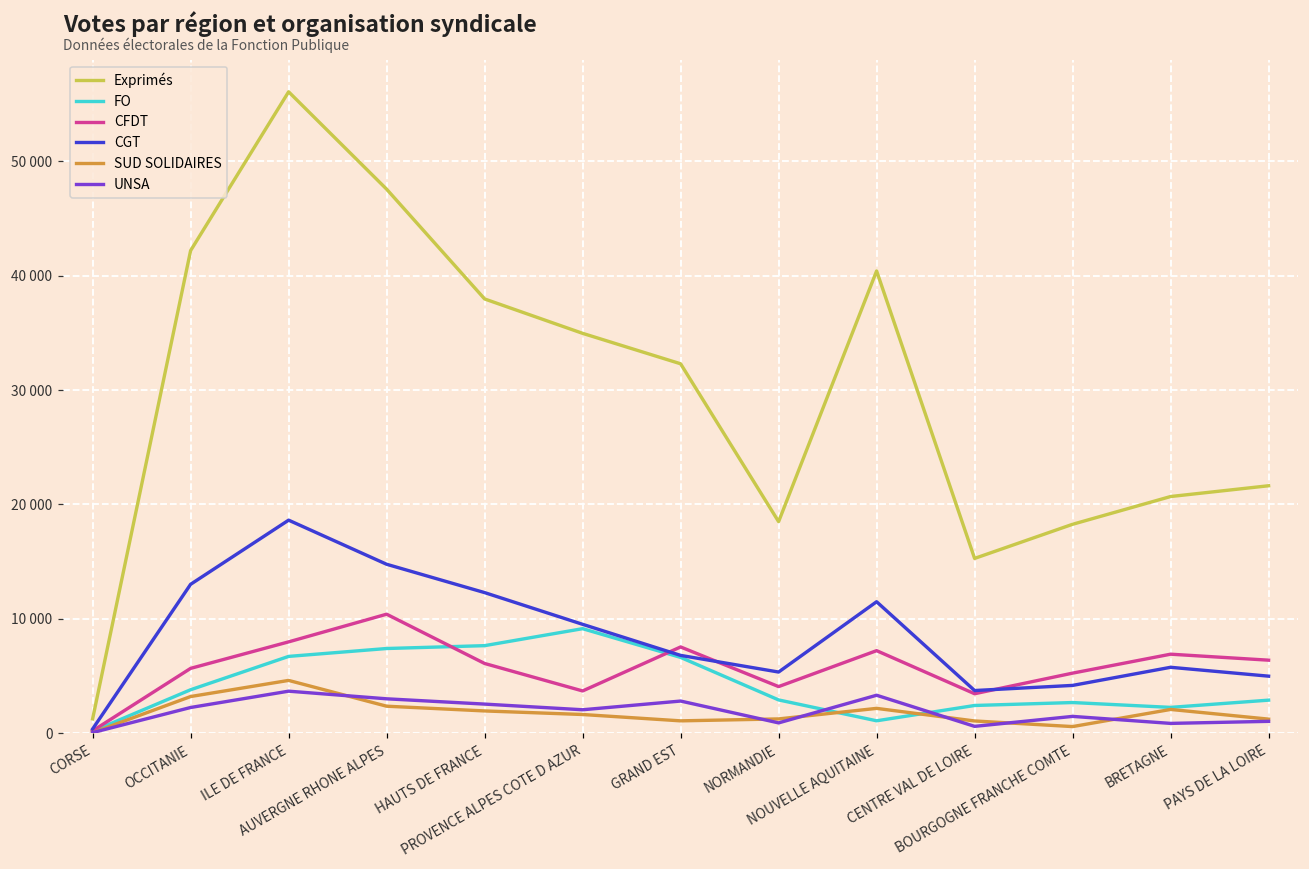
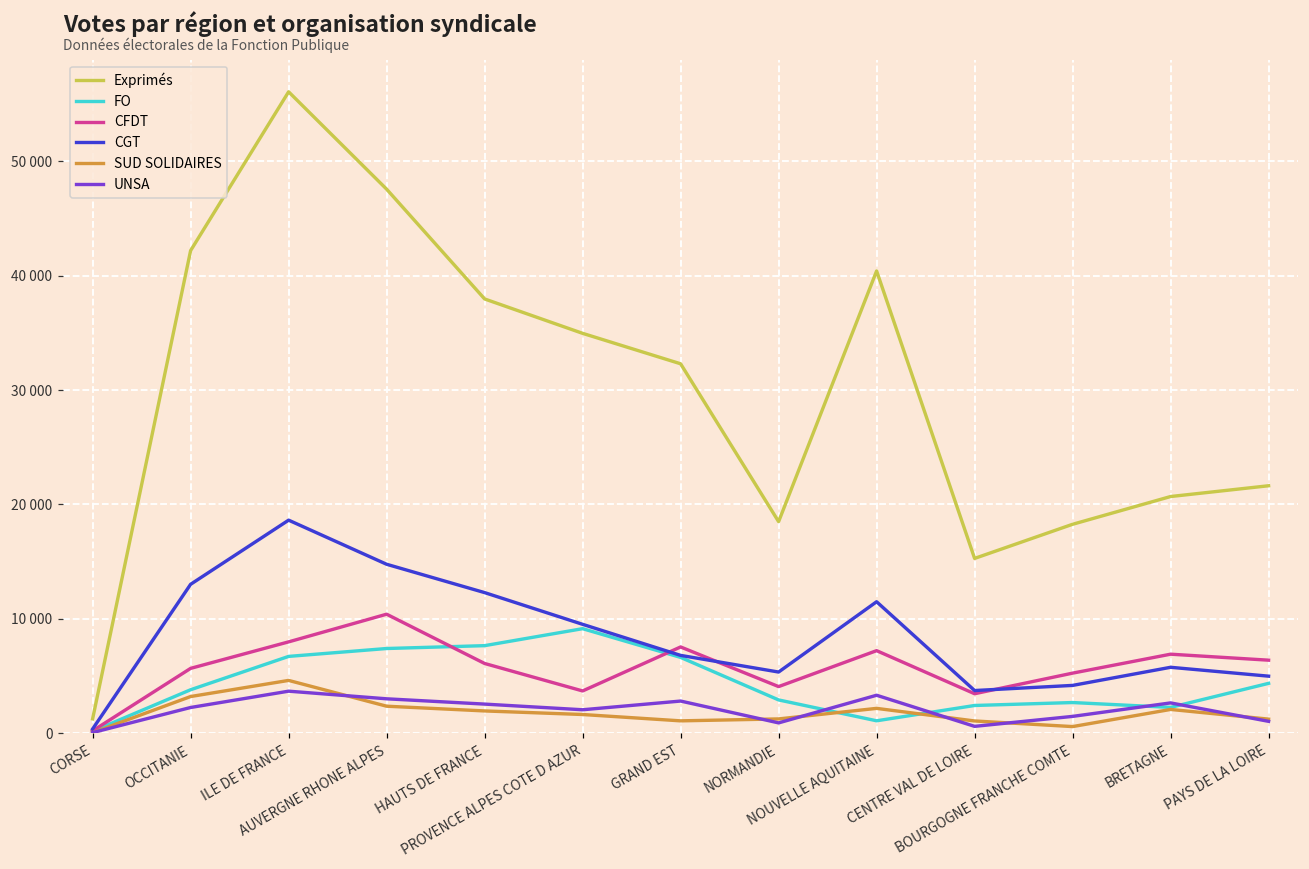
  {
    "FO": {
      "OCCITANIE": 3800,
      "ILE DE FRANCE": 6700,
      "AUVERGNE RHONE ALPES": 7400,
      "HAUTS DE FRANCE": 7700,
      "PROVENCE ALPES COTE D AZUR": 9100,
      "NORMANDIE": 2900,
      "NOUVELLE AQUITAINE": 1100,
      "CENTRE VAL DE LOIRE": 2400,
      "BOURGOGNE FRANCHE COMTE": 2700,
-     "PAYS DE LA LOIRE": 2900
+     "PAYS DE LA LOIRE": 4400
    },
    "CFDT": {
      "OCCITANIE": 5700,
      "ILE DE FRANCE": 8000,
      "AUVERGNE RHONE ALPES": 10400,
      "HAUTS DE FRANCE": 6100,
      "PROVENCE ALPES COTE D AZUR": 3700,
      "GRAND EST": 7500,
      "NORMANDIE": 4100,
      "NOUVELLE AQUITAINE": 7200,
      "CENTRE VAL DE LOIRE": 3500,
      "BOURGOGNE FRANCHE COMTE": 5300,
      "BRETAGNE": 6900,
      "PAYS DE LA LOIRE": 6400
    },
    "CGT": {
      "OCCITANIE": 13000,
      "ILE DE FRANCE": 18600,
      "AUVERGNE RHONE ALPES": 14800,
      "HAUTS DE FRANCE": 12300,
      "PROVENCE ALPES COTE D AZUR": 9500,
      "NORMANDIE": 5400,
      "NOUVELLE AQUITAINE": 11500,
      "CENTRE VAL DE LOIRE": 3700,
      "BOURGOGNE FRANCHE COMTE": 4200,
      "BRETAGNE": 5800,
      "PAYS DE LA LOIRE": 5000
    },
    "UNSA": {
      "OCCITANIE": 2300,
      "ILE DE FRANCE": 3700,
      "AUVERGNE RHONE ALPES": 3000,
      "HAUTS DE FRANCE": 2500,
      "PROVENCE ALPES COTE D AZUR": 2100,
      "GRAND EST": 2800,
      "NORMANDIE": 900,
      "NOUVELLE AQUITAINE": 3300,
      "CENTRE VAL DE LOIRE": 600,
      "BOURGOGNE FRANCHE COMTE": 1500,
-     "BRETAGNE": 900
+     "BRETAGNE": 2700
    }
  }
